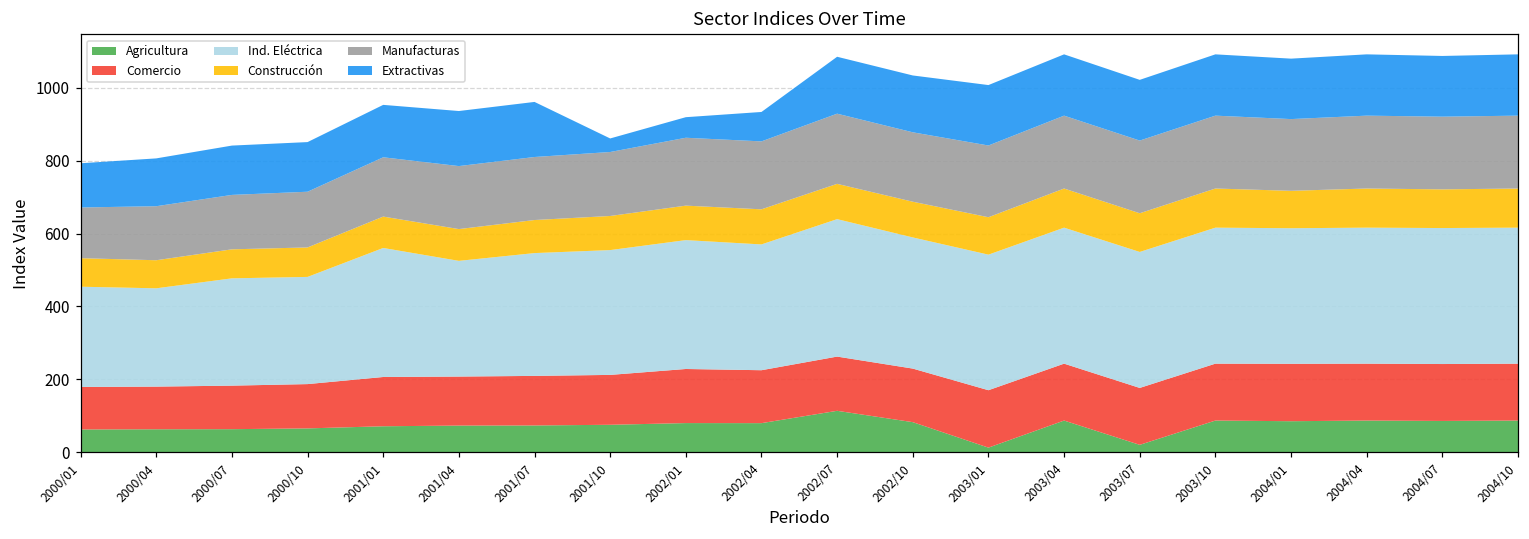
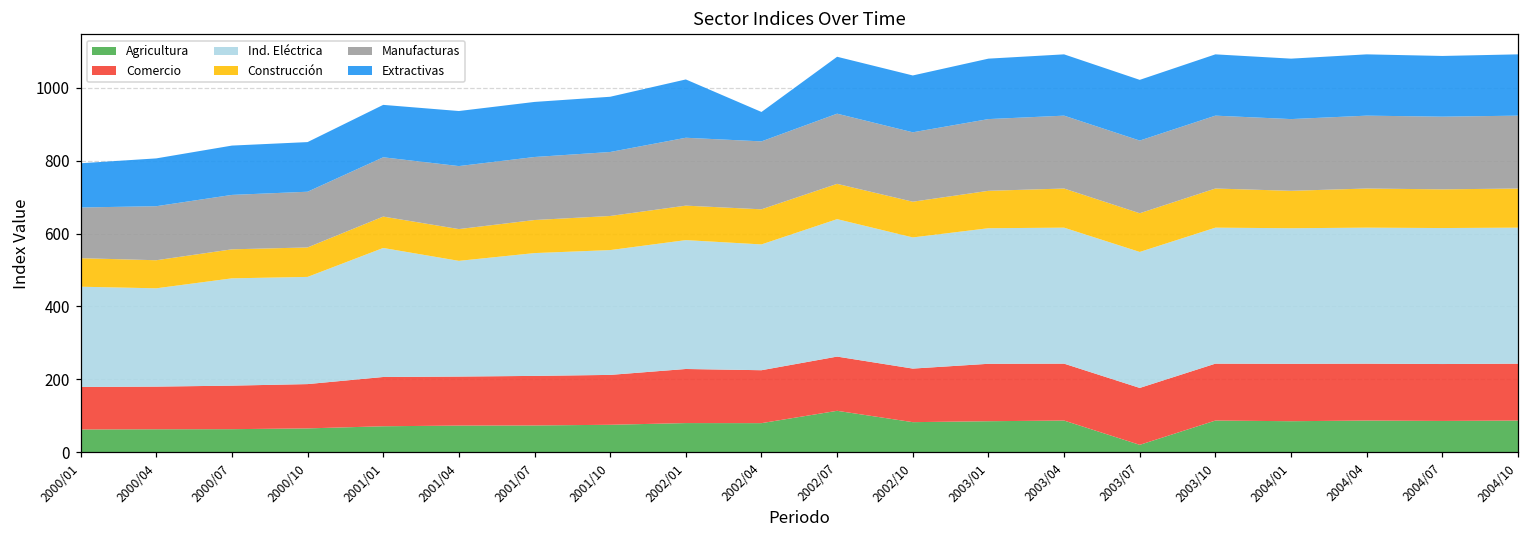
  {
    "Agricultura": {
      "2000/01": 60,
      "2000/04": 60,
      "2000/07": 60,
      "2000/10": 60,
      "2001/01": 70,
      "2001/04": 70,
      "2001/07": 70,
      "2001/10": 70,
      "2002/01": 80,
      "2002/04": 80,
      "2002/07": 110,
      "2002/10": 80,
-     "2003/01": 10,
+     "2003/01": 80,
      "2003/04": 90,
      "2003/07": 20,
      "2003/10": 90,
      "2004/01": 80,
      "2004/04": 90,
      "2004/07": 90,
      "2004/10": 90
    },
    "Comercio": {
      "2000/01": 120,
      "2000/04": 120,
      "2000/07": 120,
      "2000/10": 120,
      "2001/01": 140,
      "2001/04": 130,
      "2001/07": 140,
      "2001/10": 140,
      "2002/01": 150,
      "2002/04": 150,
      "2002/07": 150,
      "2002/10": 150,
      "2003/01": 160,
      "2003/04": 160,
      "2003/07": 160,
      "2003/10": 160,
      "2004/01": 160,
      "2004/04": 160,
      "2004/07": 160,
      "2004/10": 160
    },
    "Ind. Eléctrica": {
      "2000/01": 280,
      "2000/04": 270,
      "2000/07": 290,
      "2000/10": 290,
      "2001/01": 350,
      "2001/04": 320,
      "2001/07": 340,
      "2001/10": 340,
      "2002/01": 350,
      "2002/04": 350,
      "2002/07": 380,
      "2002/10": 360,
      "2003/01": 370,
      "2003/04": 370,
      "2003/07": 370,
      "2003/10": 370,
      "2004/01": 370,
      "2004/04": 370,
      "2004/07": 370,
      "2004/10": 370
    },
    "Construcción": {
      "2000/01": 80,
      "2000/04": 80,
      "2000/07": 80,
      "2000/10": 80,
      "2001/01": 90,
      "2001/04": 90,
      "2001/07": 90,
      "2001/10": 90,
      "2002/01": 90,
      "2002/04": 100,
      "2002/07": 100,
      "2002/10": 100,
      "2003/01": 100,
      "2003/04": 110,
      "2003/07": 110,
      "2003/10": 110,
      "2004/01": 100,
      "2004/04": 110,
      "2004/07": 110,
      "2004/10": 110
    },
    "Manufacturas": {
      "2000/01": 140,
      "2000/04": 150,
      "2000/07": 150,
      "2000/10": 150,
      "2001/01": 160,
      "2001/04": 170,
      "2001/07": 170,
      "2001/10": 180,
      "2002/01": 190,
      "2002/04": 190,
      "2002/07": 190,
      "2002/10": 190,
      "2003/01": 200,
      "2003/04": 200,
      "2003/07": 200,
      "2003/10": 200,
      "2004/01": 200,
      "2004/04": 200,
      "2004/07": 200,
      "2004/10": 200
    },
    "Extractivas": {
      "2000/01": 120,
      "2000/04": 130,
      "2000/07": 140,
      "2000/10": 140,
      "2001/01": 140,
      "2001/04": 150,
      "2001/07": 150,
-     "2001/10": 40,
-     "2002/01": 60,
+     "2001/10": 150,
+     "2002/01": 160,
      "2002/04": 80,
      "2002/07": 160,
      "2002/10": 160,
      "2003/01": 170,
      "2003/04": 170,
      "2003/07": 170,
      "2003/10": 170,
      "2004/01": 170,
      "2004/04": 170,
      "2004/07": 170,
      "2004/10": 170
    }
  }
